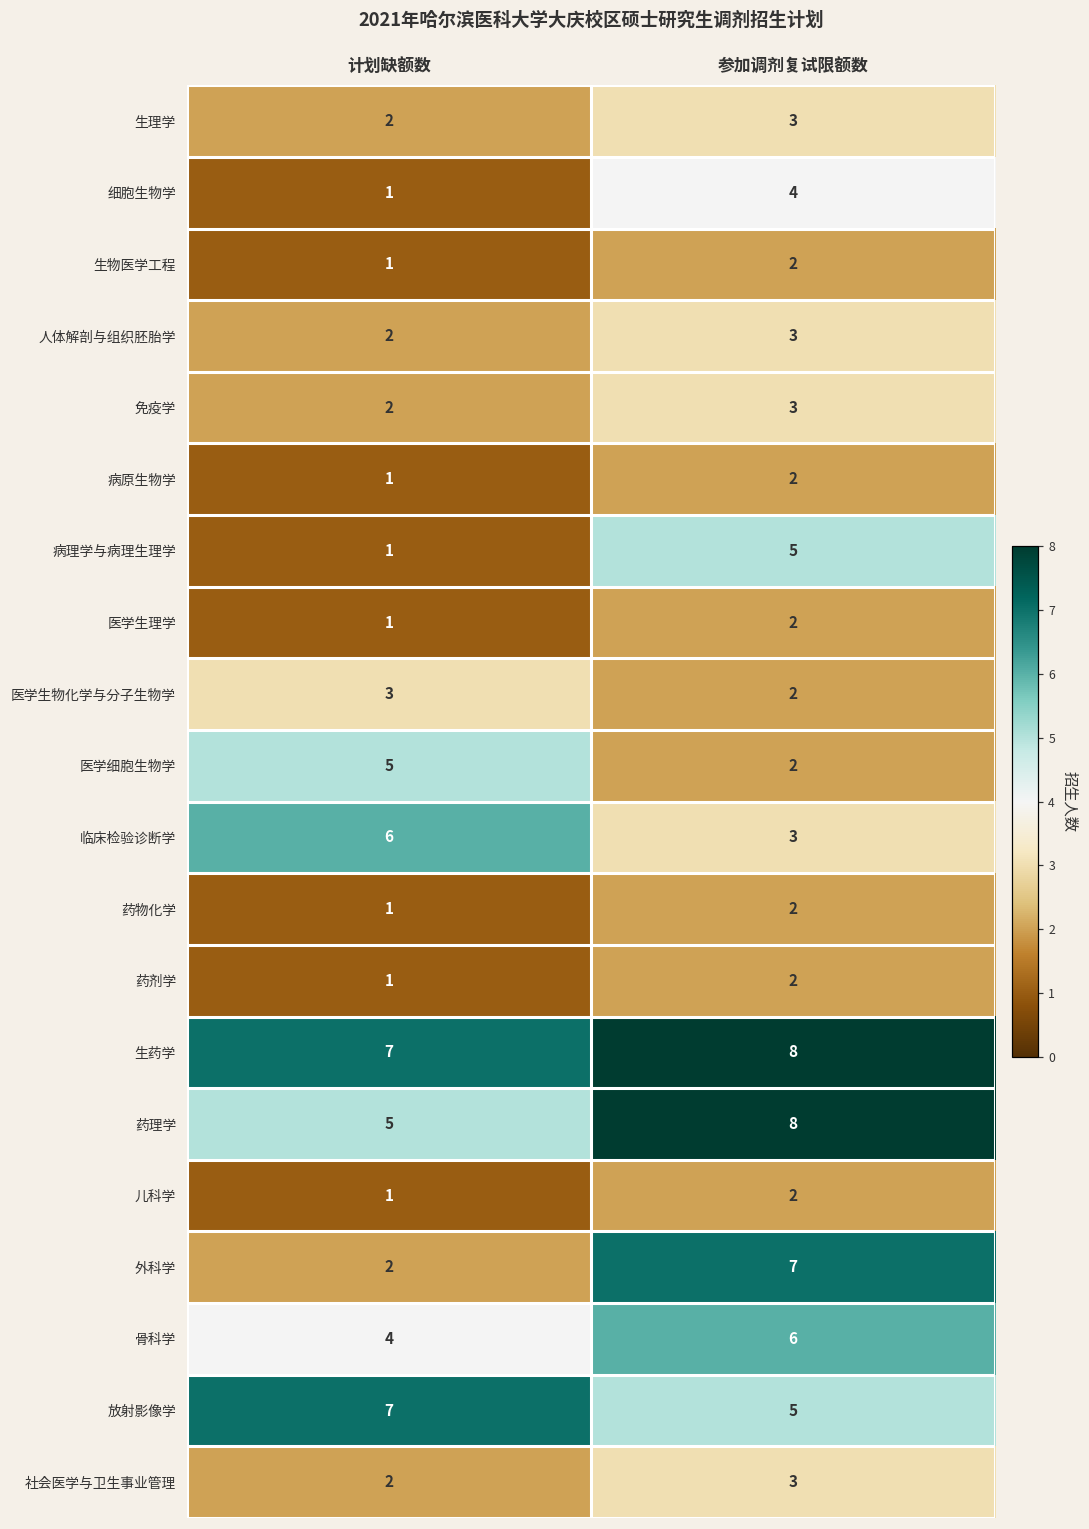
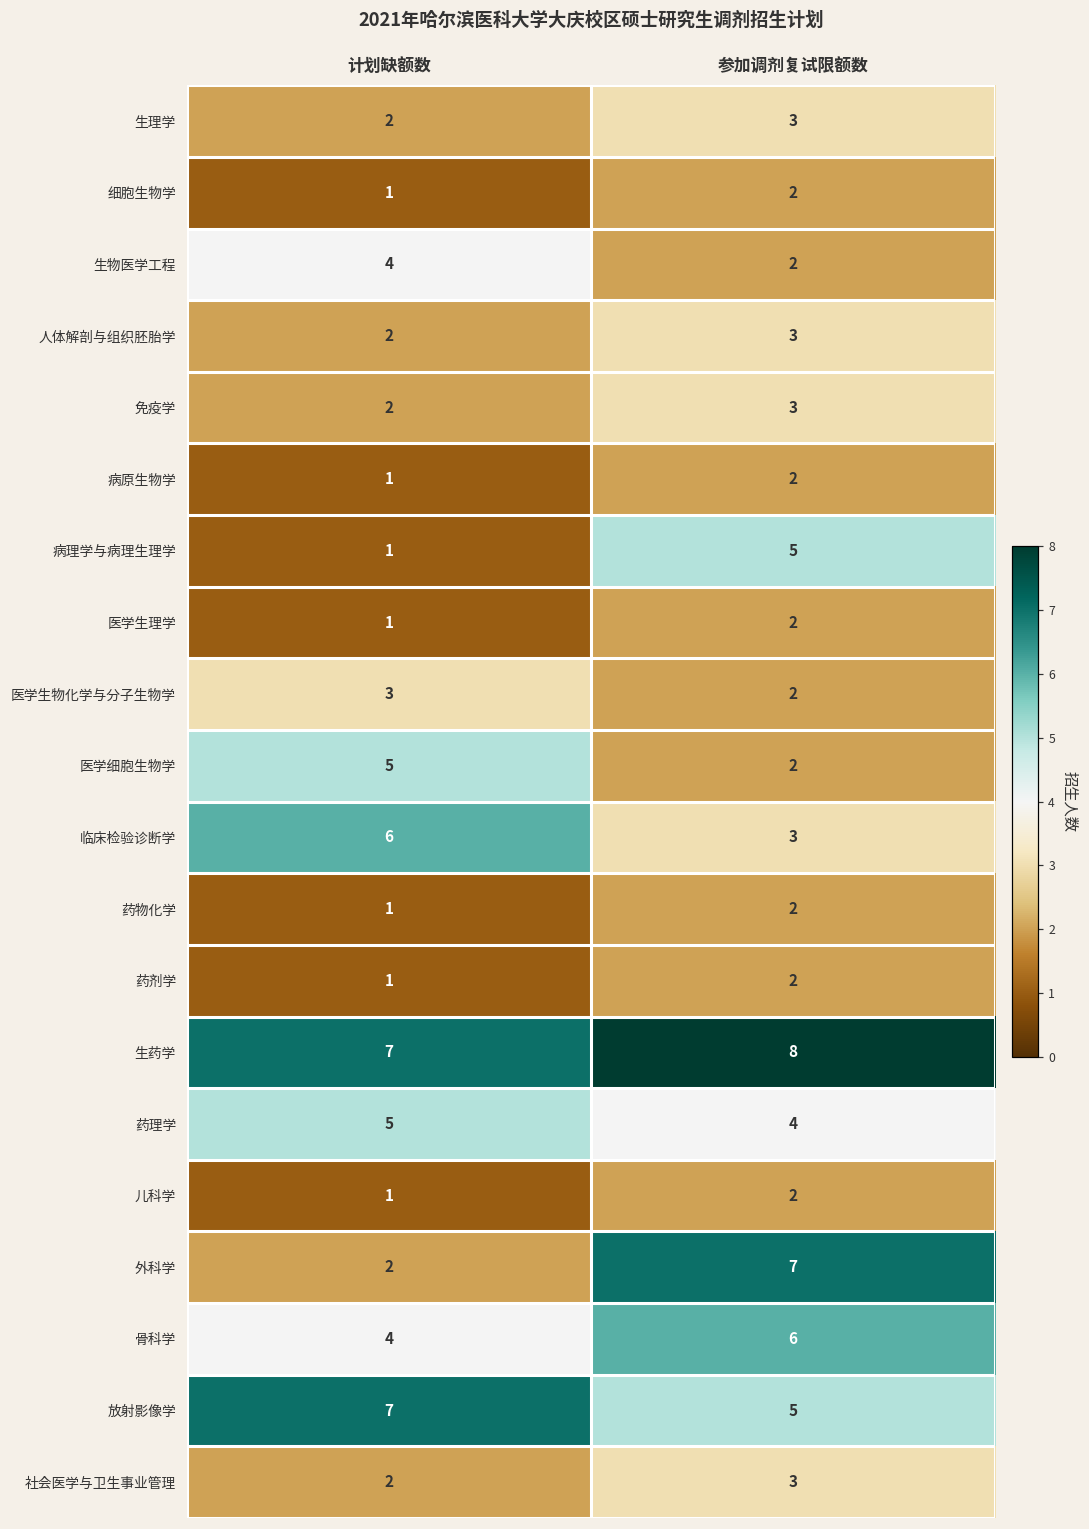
  {
    "生理学": {
      "计划缺额数": 2,
      "参加调剂复试限额数": 3
    },
    "细胞生物学": {
      "计划缺额数": 1,
-     "参加调剂复试限额数": 4
+     "参加调剂复试限额数": 2
    },
    "生物医学工程": {
-     "计划缺额数": 1,
+     "计划缺额数": 4,
      "参加调剂复试限额数": 2
    },
    "人体解剖与组织胚胎学": {
      "计划缺额数": 2,
      "参加调剂复试限额数": 3
    },
    "免疫学": {
      "计划缺额数": 2,
      "参加调剂复试限额数": 3
    },
    "病原生物学": {
      "计划缺额数": 1,
      "参加调剂复试限额数": 2
    },
    "病理学与病理生理学": {
      "计划缺额数": 1,
      "参加调剂复试限额数": 5
    },
    "医学生理学": {
      "计划缺额数": 1,
      "参加调剂复试限额数": 2
    },
    "医学生物化学与分子生物学": {
      "计划缺额数": 3,
      "参加调剂复试限额数": 2
    },
    "医学细胞生物学": {
      "计划缺额数": 5,
      "参加调剂复试限额数": 2
    },
    "临床检验诊断学": {
      "计划缺额数": 6,
      "参加调剂复试限额数": 3
    },
    "药物化学": {
      "计划缺额数": 1,
      "参加调剂复试限额数": 2
    },
    "药剂学": {
      "计划缺额数": 1,
      "参加调剂复试限额数": 2
    },
    "生药学": {
      "计划缺额数": 7,
      "参加调剂复试限额数": 8
    },
    "药理学": {
      "计划缺额数": 5,
-     "参加调剂复试限额数": 8
+     "参加调剂复试限额数": 4
    },
    "儿科学": {
      "计划缺额数": 1,
      "参加调剂复试限额数": 2
    },
    "外科学": {
      "计划缺额数": 2,
      "参加调剂复试限额数": 7
    },
    "骨科学": {
      "计划缺额数": 4,
      "参加调剂复试限额数": 6
    },
    "放射影像学": {
      "计划缺额数": 7,
      "参加调剂复试限额数": 5
    },
    "社会医学与卫生事业管理": {
      "计划缺额数": 2,
      "参加调剂复试限额数": 3
    }
  }
